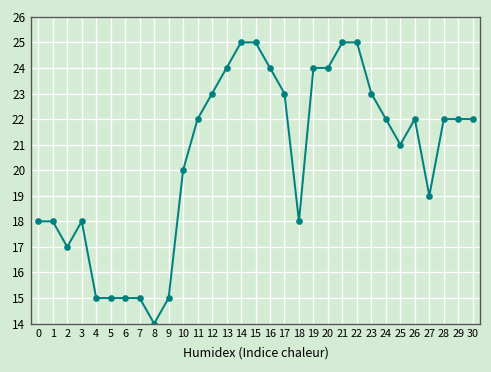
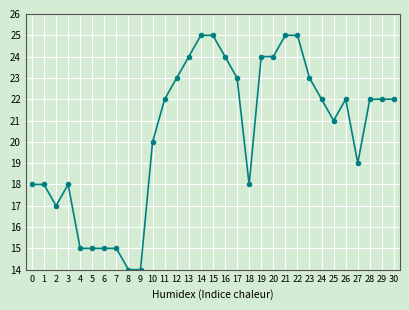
  {
    "0": 18,
    "1": 18,
    "2": 17,
    "3": 18,
    "4": 15,
    "5": 15,
    "6": 15,
    "7": 15,
    "8": 14,
-   "9": 15,
+   "9": 14,
    "10": 20,
    "11": 22,
    "12": 23,
    "13": 24,
    "14": 25,
    "15": 25,
    "16": 24,
    "17": 23,
    "18": 18,
    "19": 24,
    "20": 24,
    "21": 25,
    "22": 25,
    "23": 23,
    "24": 22,
    "25": 21,
    "26": 22,
    "27": 19,
    "28": 22,
    "29": 22,
    "30": 22
  }
